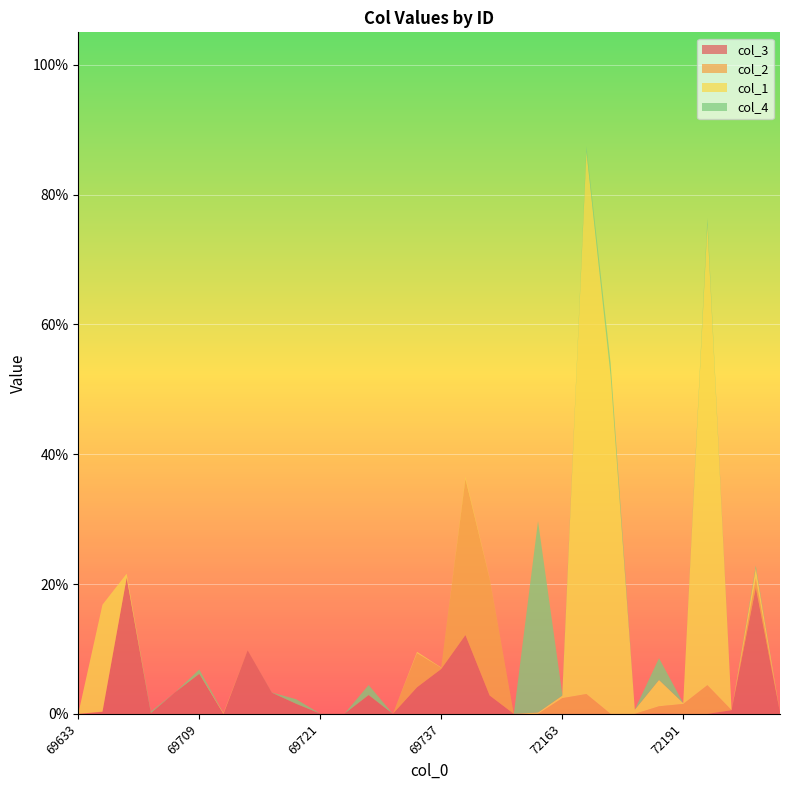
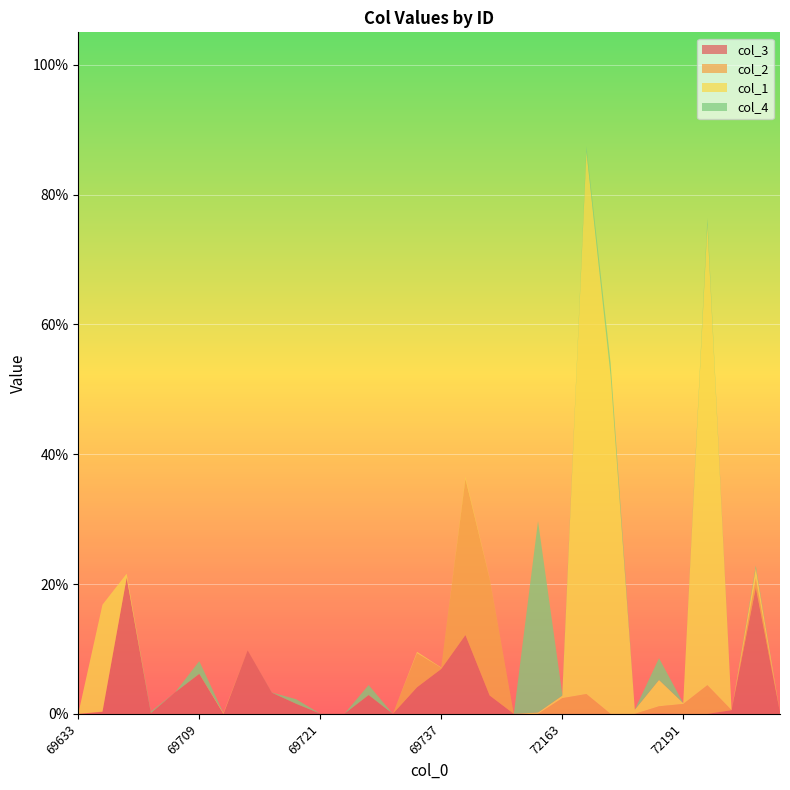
  {
    "col_3": {
      "72163": "0%",
      "72191": "0%"
    },
    "col_4": {
-     "69709": "1%"
+     "69709": "2%"
    }
  }
